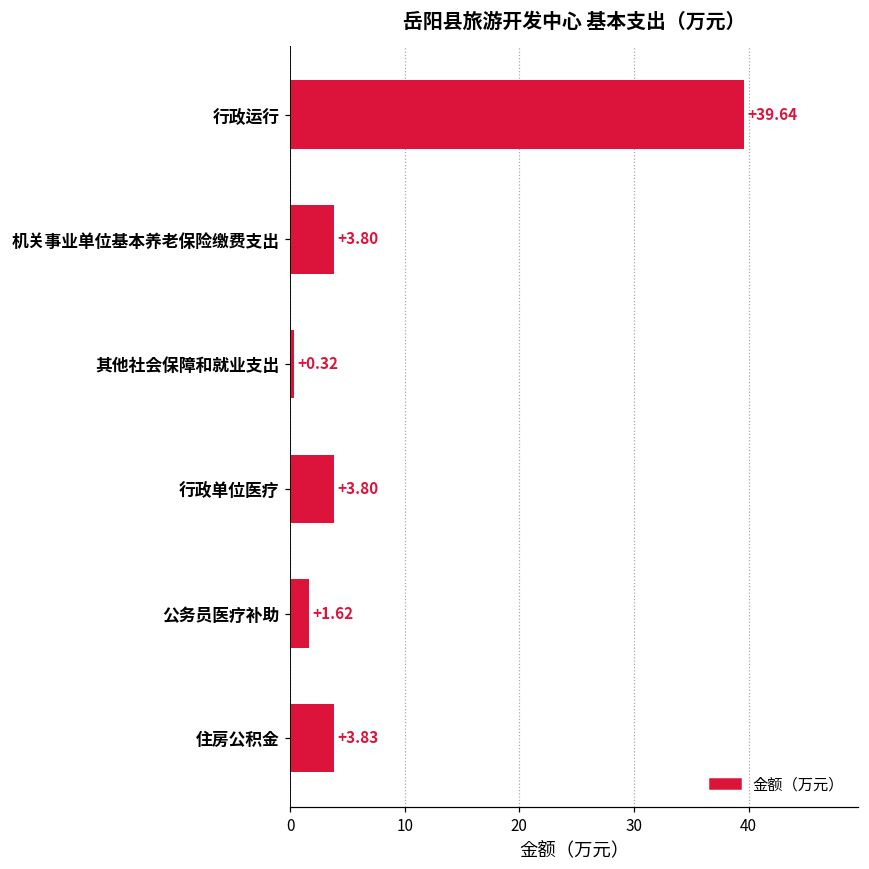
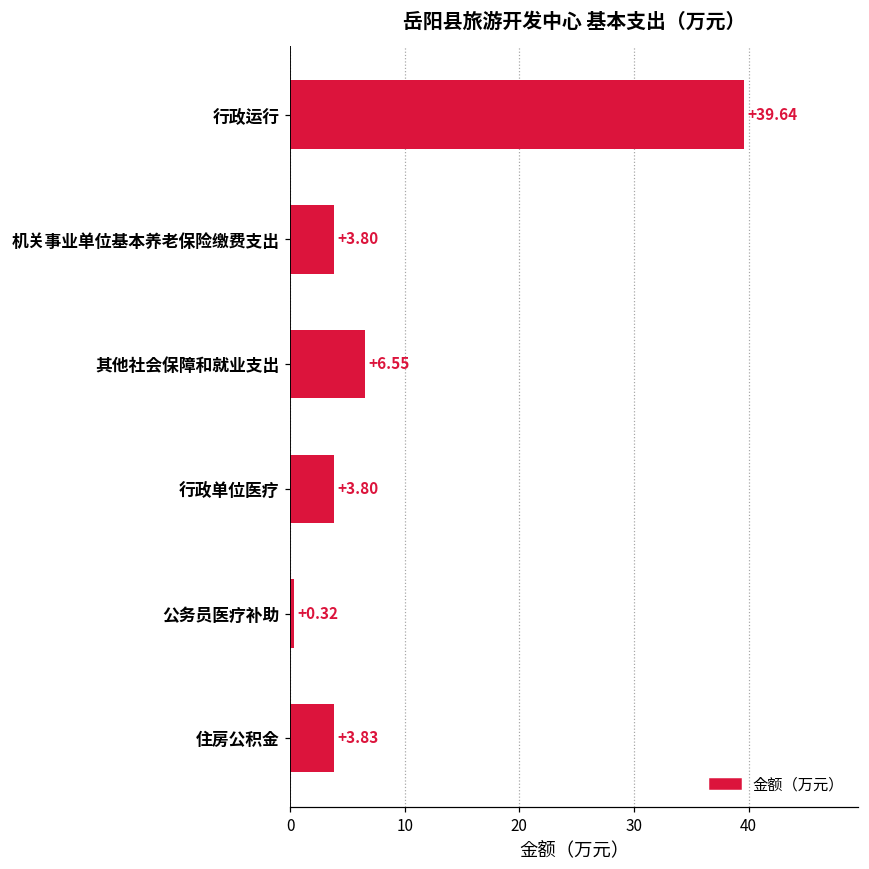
  {
    "行政运行": "+39.64",
    "机关事业单位基本养老保险缴费支出": "+3.80",
-   "其他社会保障和就业支出": "+0.32",
+   "其他社会保障和就业支出": "+6.55",
    "行政单位医疗": "+3.80",
-   "公务员医疗补助": "+1.62",
+   "公务员医疗补助": "+0.32",
    "住房公积金": "+3.83"
  }
